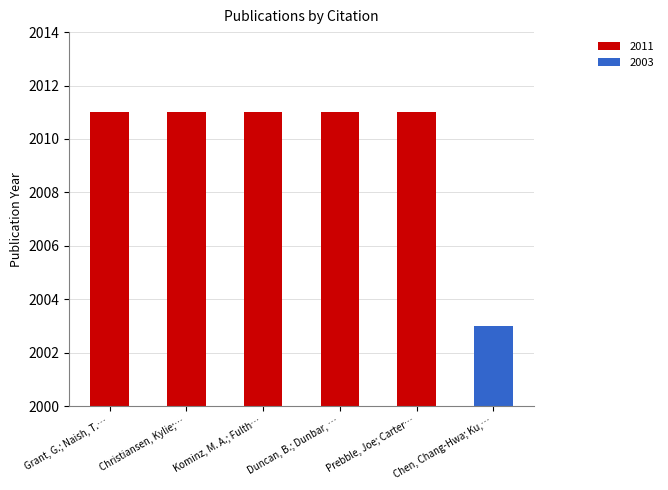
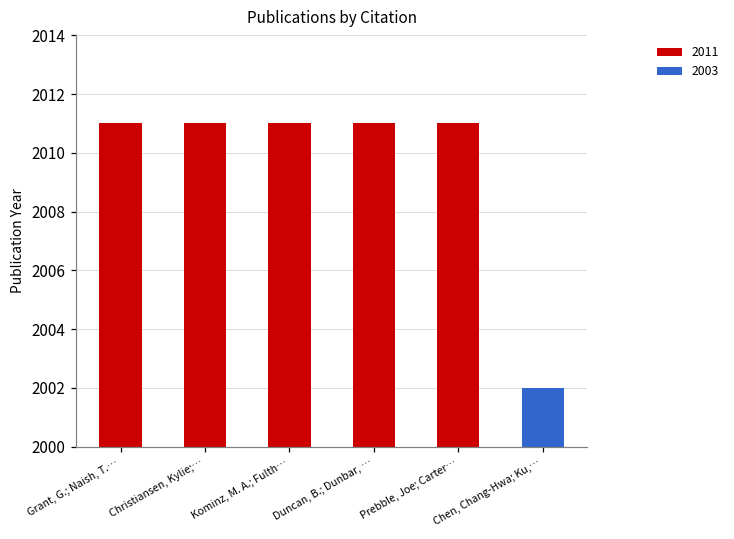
  {
    "Grant, G.; Naish, T.…": 2011,
    "Christiansen, Kylie;…": 2011,
    "Kominz, M. A.; Fulth…": 2011,
    "Duncan, B.; Dunbar, …": 2011,
    "Prebble, Joe; Carter…": 2011,
-   "Chen, Chang-Hwa; Ku,…": 2003
+   "Chen, Chang-Hwa; Ku,…": 2002
  }
